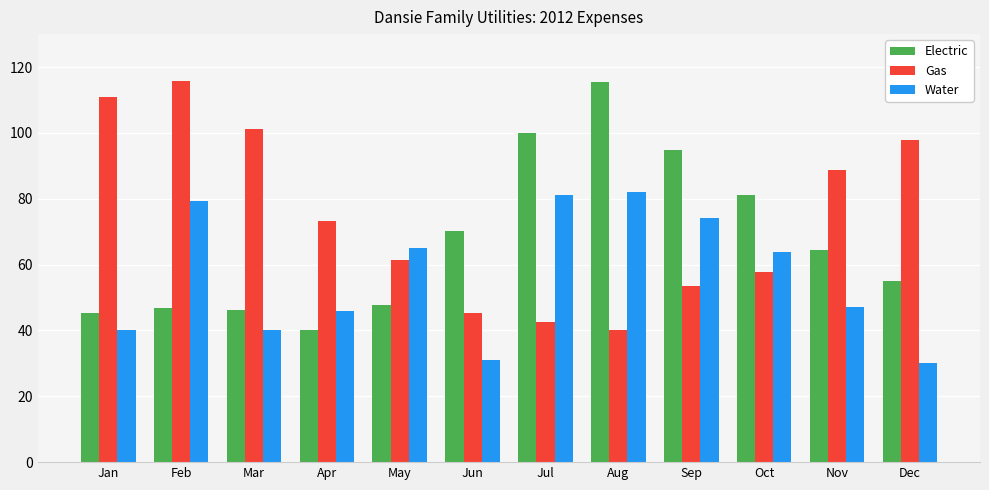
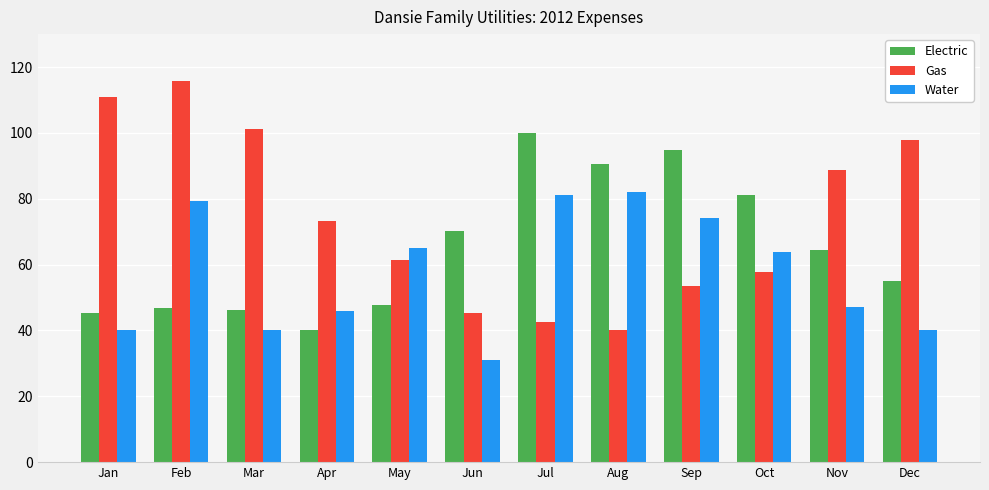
  {
    "Electric": {
      "Jan": 45,
      "Feb": 47,
      "Mar": 46,
      "Apr": 40,
      "May": 48,
      "Jun": 70,
      "Jul": 100,
-     "Aug": 115,
+     "Aug": 91,
      "Sep": 95,
      "Oct": 81,
      "Nov": 64,
      "Dec": 55
    },
    "Gas": {
      "Jan": 111,
      "Feb": 116,
      "Mar": 101,
      "Apr": 73,
      "May": 61,
      "Jun": 45,
      "Jul": 43,
      "Aug": 40,
      "Sep": 53,
      "Oct": 58,
      "Nov": 89,
      "Dec": 98
    },
    "Water": {
      "Jan": 40,
      "Feb": 79,
      "Mar": 40,
      "Apr": 46,
      "May": 65,
      "Jun": 31,
      "Jul": 81,
      "Aug": 82,
      "Sep": 74,
      "Oct": 64,
      "Nov": 47,
-     "Dec": 30
+     "Dec": 40
    }
  }
